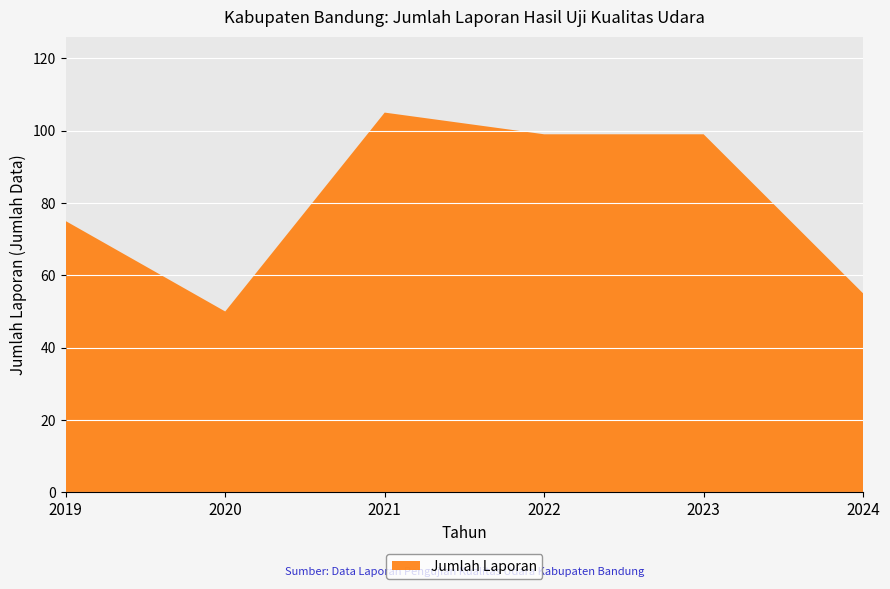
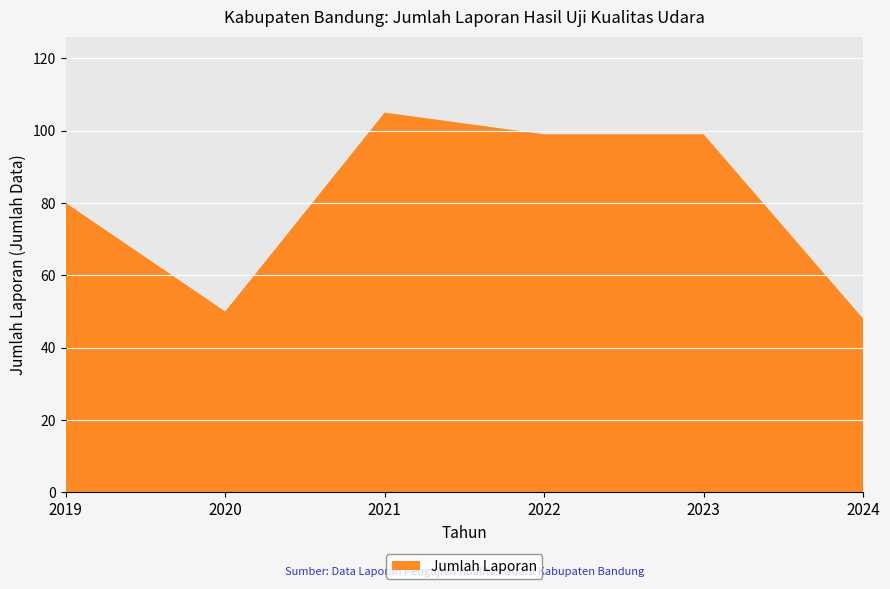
  {
-   "2019": 75,
+   "2019": 80,
    "2020": 50,
    "2021": 105,
    "2022": 99,
    "2023": 99,
-   "2024": 55
+   "2024": 48
  }
